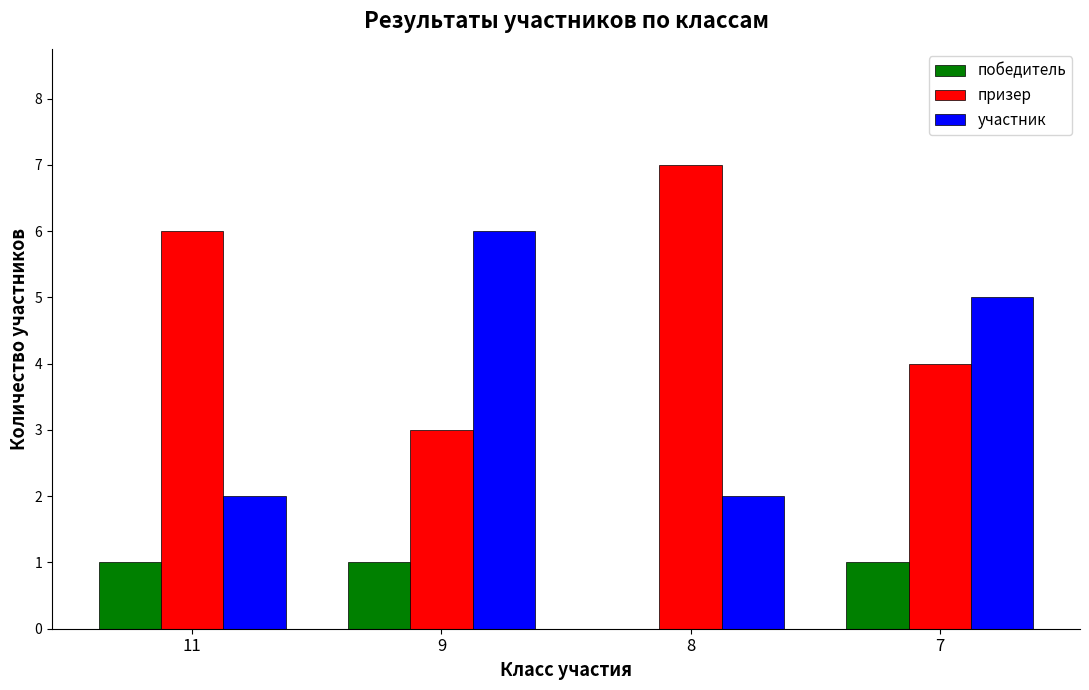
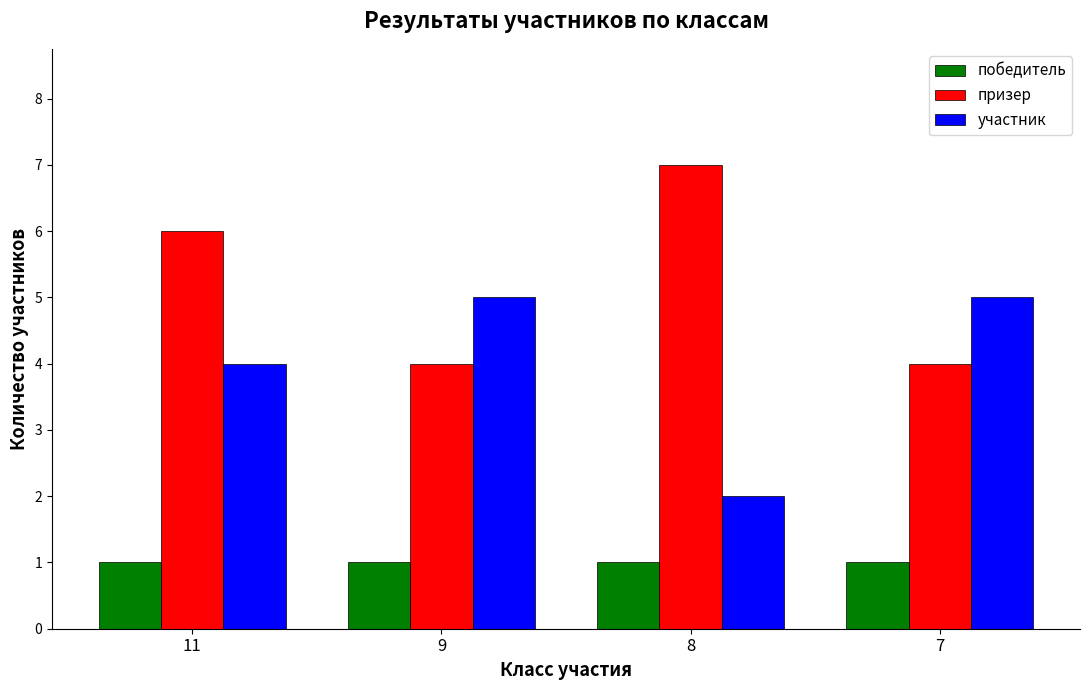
  {
    "победитель": {
      "11": 1,
      "9": 1,
-     "8": 0,
+     "8": 1,
      "7": 1
    },
    "призер": {
      "11": 6,
-     "9": 3,
+     "9": 4,
      "8": 7,
      "7": 4
    },
    "участник": {
-     "11": 2,
-     "9": 6,
+     "11": 4,
+     "9": 5,
      "8": 2,
      "7": 5
    }
  }
